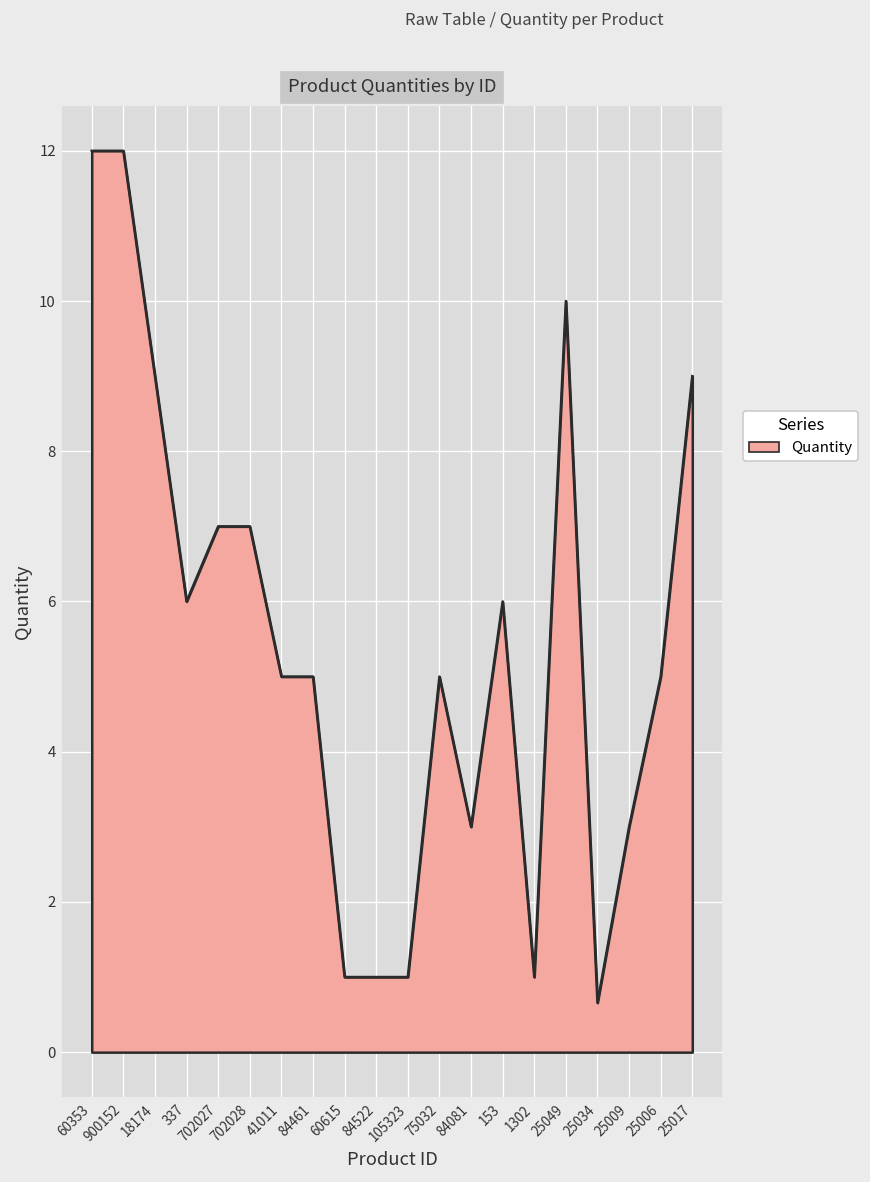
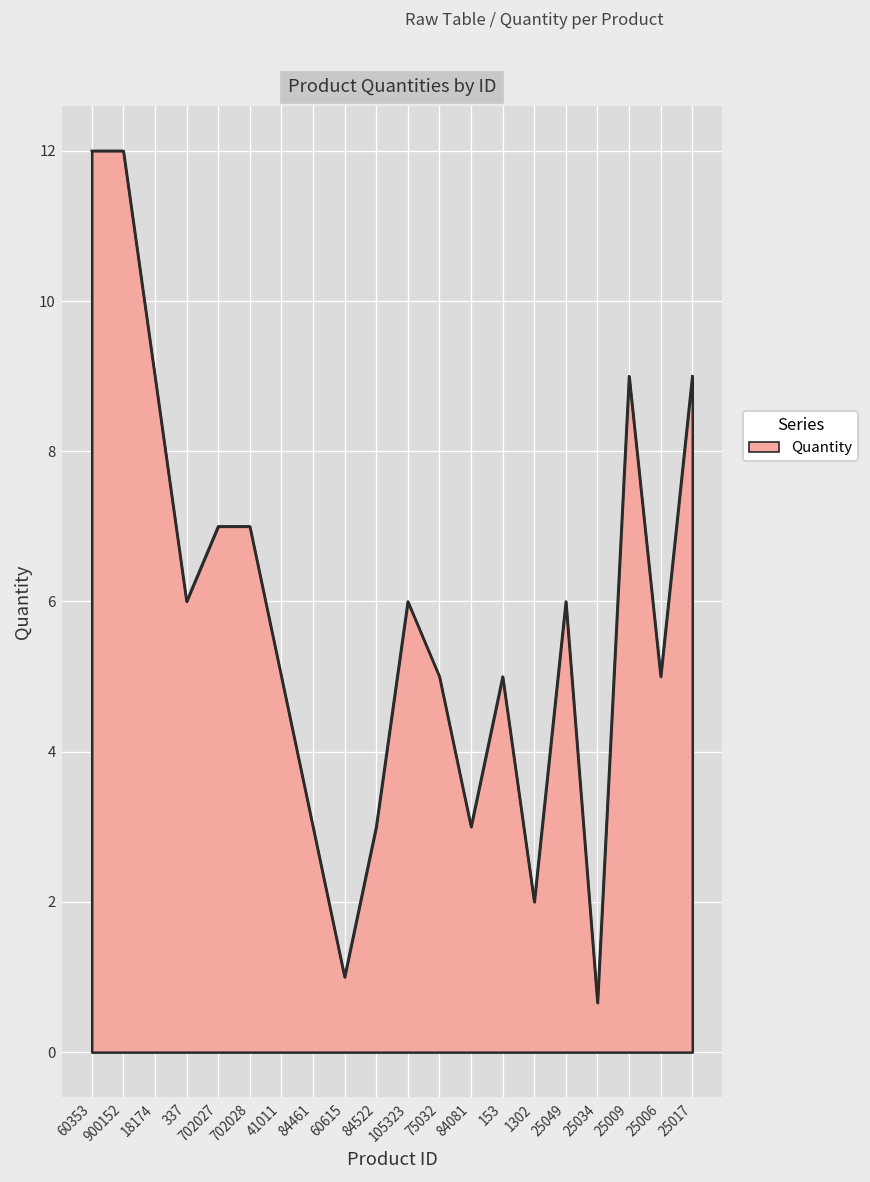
  {
    "60353": 12,
    "900152": 12,
    "18174": 9,
    "337": 6,
    "702027": 7,
    "702028": 7,
    "41011": 5,
-   "84461": 5,
+   "84461": 3,
    "60615": 1,
-   "84522": 1,
-   "105323": 1,
+   "84522": 3,
+   "105323": 6,
    "75032": 5,
    "84081": 3,
-   "153": 6,
-   "1302": 1,
-   "25049": 10,
+   "153": 5,
+   "1302": 2,
+   "25049": 6,
    "25034": 0.7,
-   "25009": 3,
+   "25009": 9,
    "25006": 5,
    "25017": 9
  }
